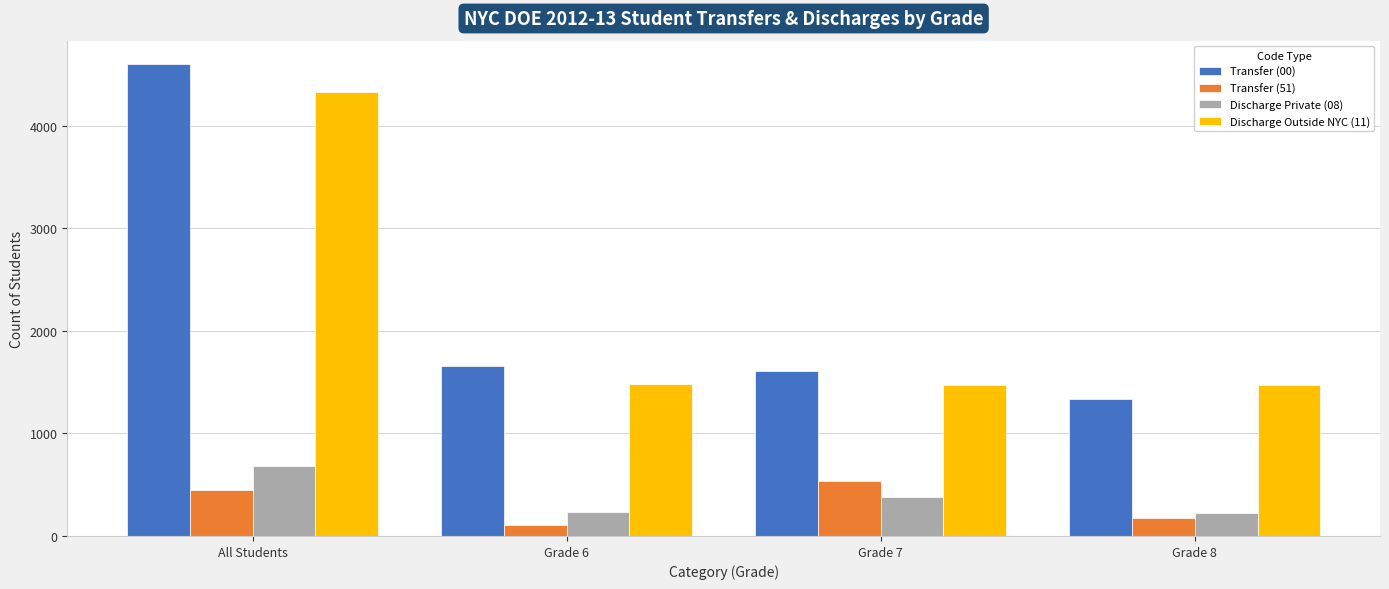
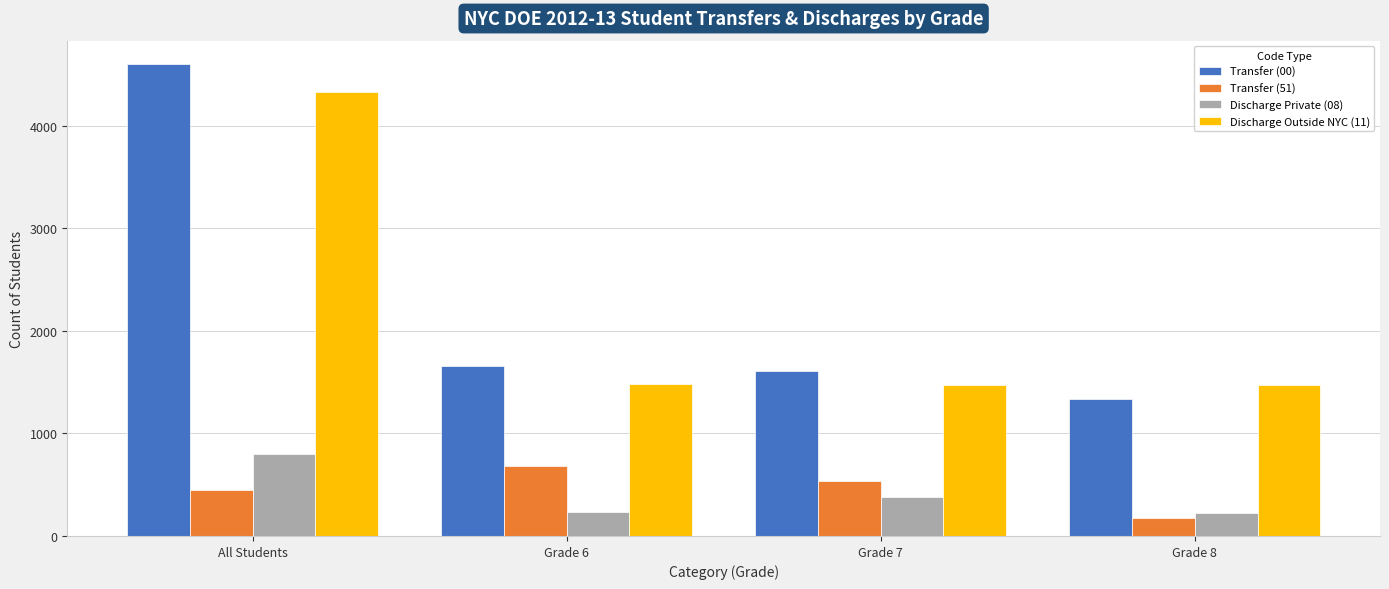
  {
    "Transfer (00)": {
      "All Students": 4600,
      "Grade 6": 1650,
      "Grade 7": 1610,
      "Grade 8": 1340
    },
    "Transfer (51)": {
      "All Students": 440,
-     "Grade 6": 110,
+     "Grade 6": 680,
      "Grade 7": 540,
      "Grade 8": 180
    },
    "Discharge Private (08)": {
-     "All Students": 690,
+     "All Students": 800,
      "Grade 6": 240,
      "Grade 7": 380,
      "Grade 8": 220
    },
    "Discharge Outside NYC (11)": {
      "All Students": 4330,
      "Grade 6": 1480,
      "Grade 7": 1470,
      "Grade 8": 1470
    }
  }
